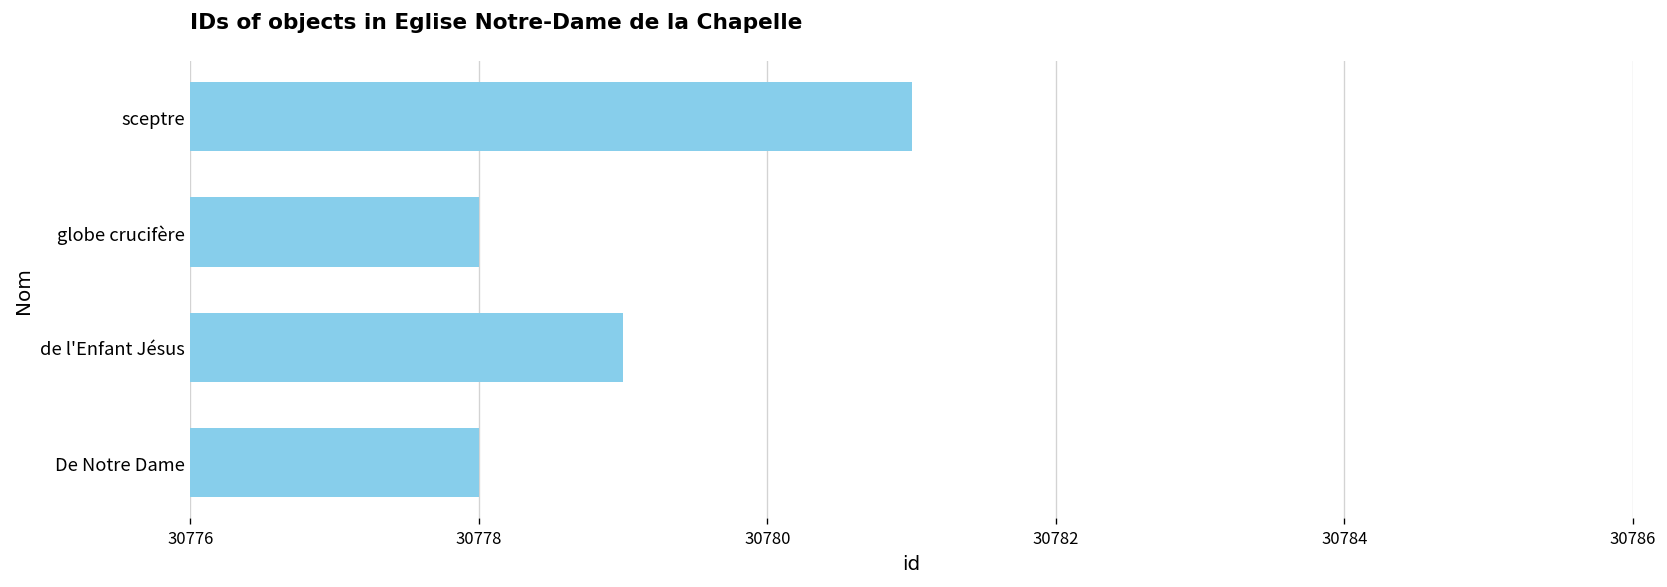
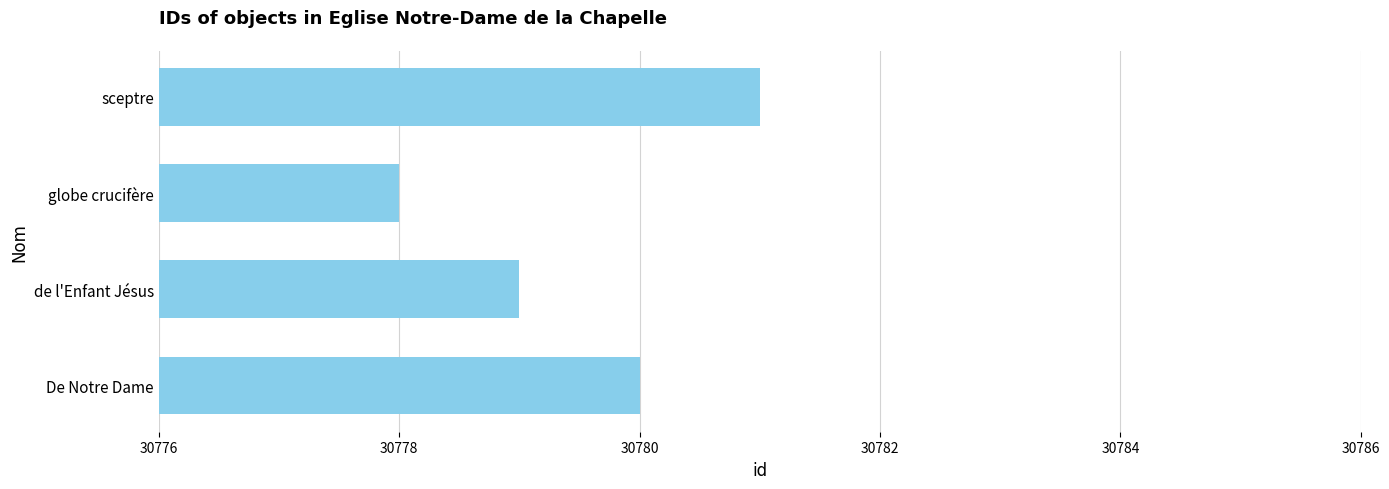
  {
    "sceptre": 30781,
    "globe crucifère": 30778,
    "de l'Enfant Jésus": 30779,
-   "De Notre Dame": 30778
+   "De Notre Dame": 30780
  }
